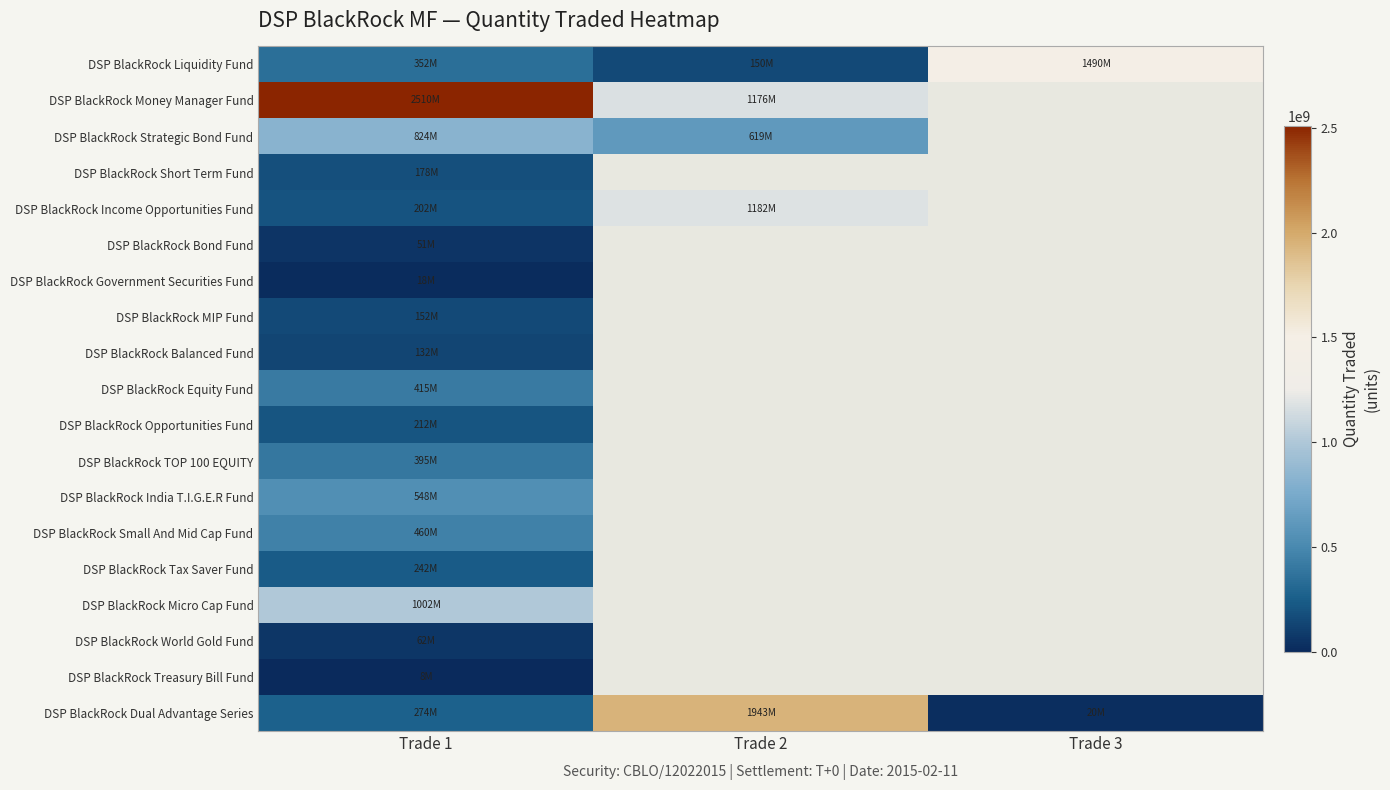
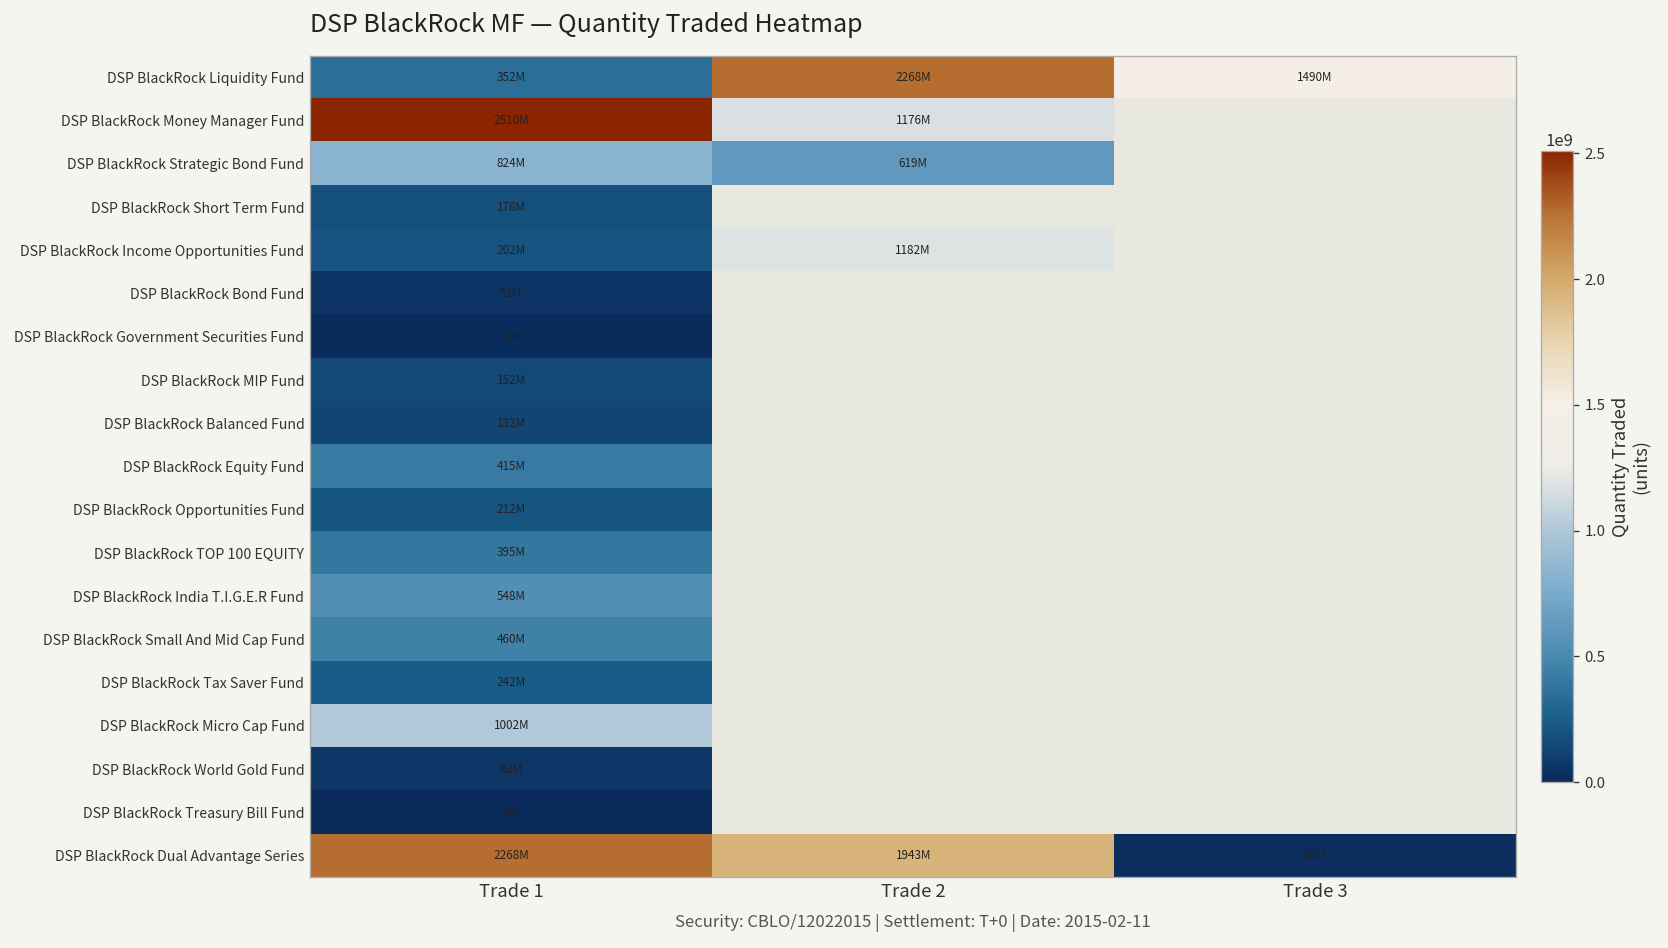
  {
    "DSP BlackRock Liquidity Fund": {
      "Trade 1": "352M",
-     "Trade 2": "150M",
+     "Trade 2": "2268M",
      "Trade 3": "1490M"
    },
    "DSP BlackRock Money Manager Fund": {
      "Trade 1": "2510M",
      "Trade 2": "1176M"
    },
    "DSP BlackRock Strategic Bond Fund": {
      "Trade 1": "824M",
      "Trade 2": "619M"
    },
    "DSP BlackRock Short Term Fund": {
      "Trade 1": "178M"
    },
    "DSP BlackRock Income Opportunities Fund": {
      "Trade 1": "202M",
      "Trade 2": "1182M"
    },
    "DSP BlackRock Bond Fund": {
      "Trade 1": "51M"
    },
    "DSP BlackRock Government Securities Fund": {
      "Trade 1": "18M"
    },
    "DSP BlackRock MIP Fund": {
      "Trade 1": "152M"
    },
    "DSP BlackRock Balanced Fund": {
      "Trade 1": "132M"
    },
    "DSP BlackRock Equity Fund": {
      "Trade 1": "415M"
    },
    "DSP BlackRock Opportunities Fund": {
      "Trade 1": "212M"
    },
    "DSP BlackRock TOP 100 EQUITY": {
      "Trade 1": "395M"
    },
    "DSP BlackRock India T.I.G.E.R Fund": {
      "Trade 1": "548M"
    },
    "DSP BlackRock Small And Mid Cap Fund": {
      "Trade 1": "460M"
    },
    "DSP BlackRock Tax Saver Fund": {
      "Trade 1": "242M"
    },
    "DSP BlackRock Micro Cap Fund": {
      "Trade 1": "1002M"
    },
    "DSP BlackRock World Gold Fund": {
      "Trade 1": "62M"
    },
    "DSP BlackRock Treasury Bill Fund": {
      "Trade 1": "8M"
    },
    "DSP BlackRock Dual Advantage Series": {
-     "Trade 1": "274M",
+     "Trade 1": "2268M",
      "Trade 2": "1943M",
      "Trade 3": "20M"
    }
  }
